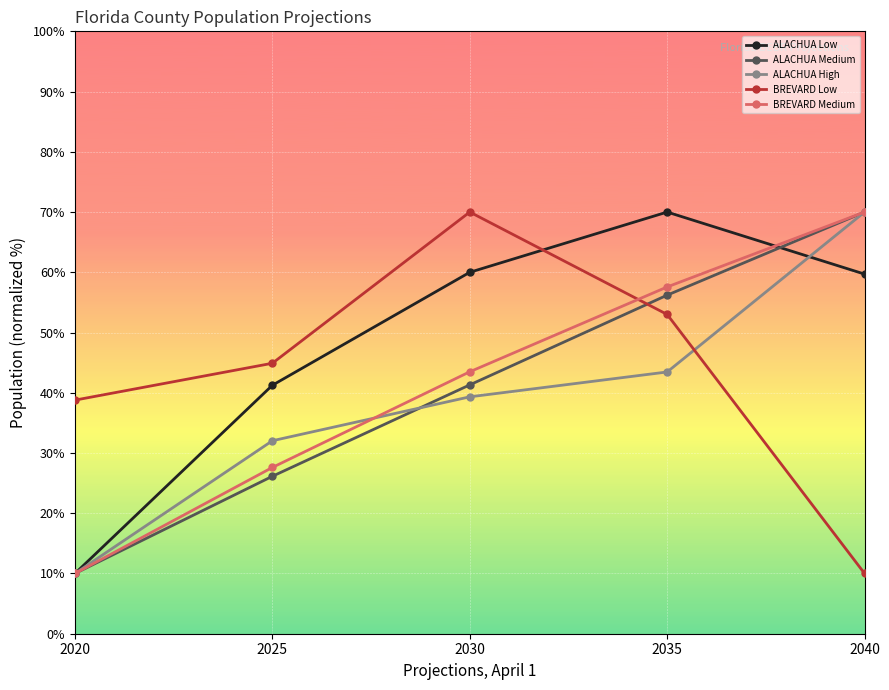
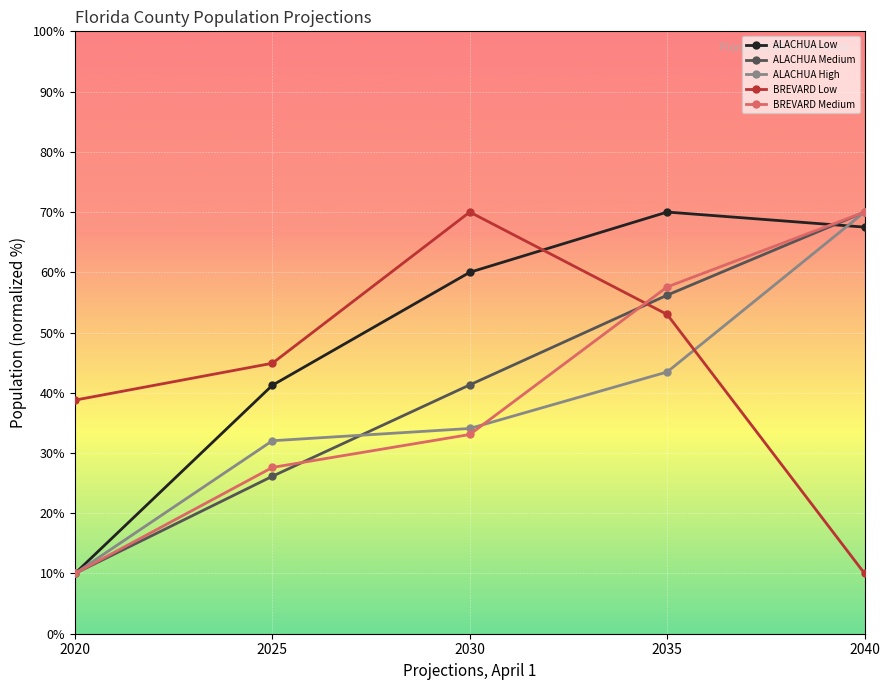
  {
    "ALACHUA Low": {
      "2025": "41%",
      "2030": "60%",
      "2035": "70%",
-     "2040": "60%"
+     "2040": "68%"
    },
    "ALACHUA Medium": {
      "2025": "26%",
      "2030": "41%",
      "2035": "56%"
    },
    "ALACHUA High": {
      "2025": "32%",
-     "2030": "39%",
+     "2030": "34%",
      "2035": "43%"
    },
    "BREVARD Low": {
      "2020": "39%",
      "2025": "45%",
      "2030": "70%",
      "2035": "53%",
      "2040": "10%"
    },
    "BREVARD Medium": {
      "2025": "28%",
-     "2030": "43%",
+     "2030": "33%",
      "2035": "58%"
    }
  }
